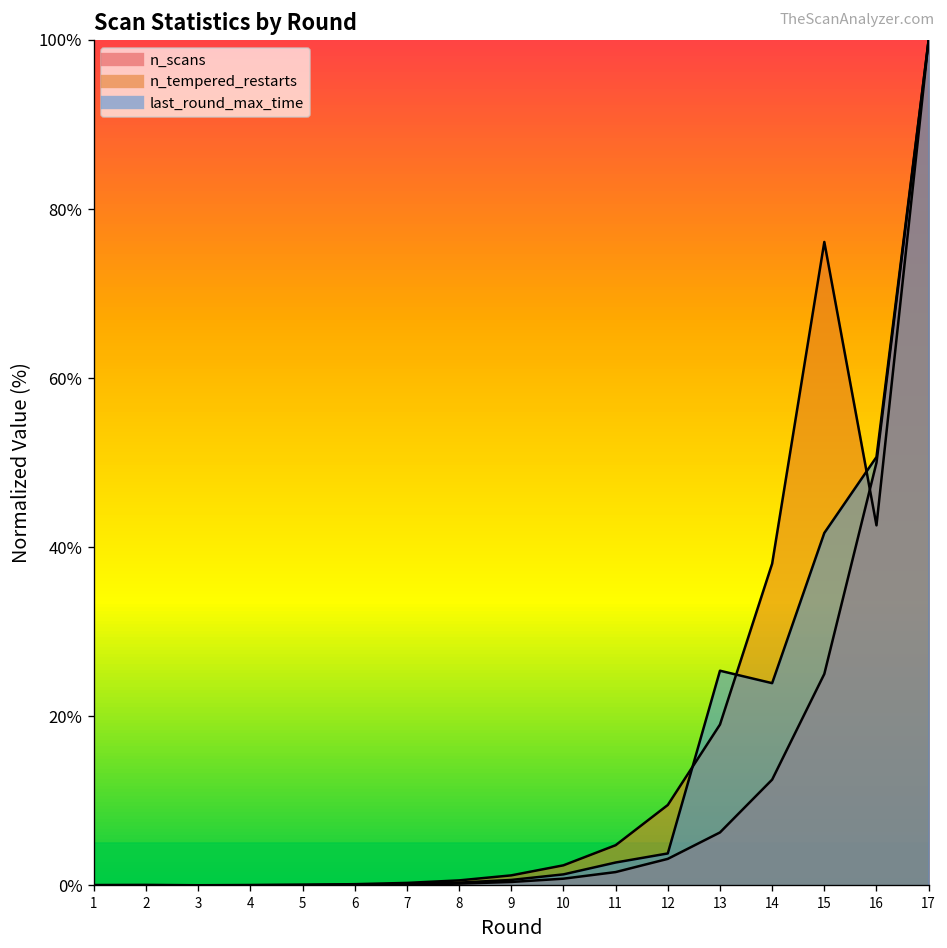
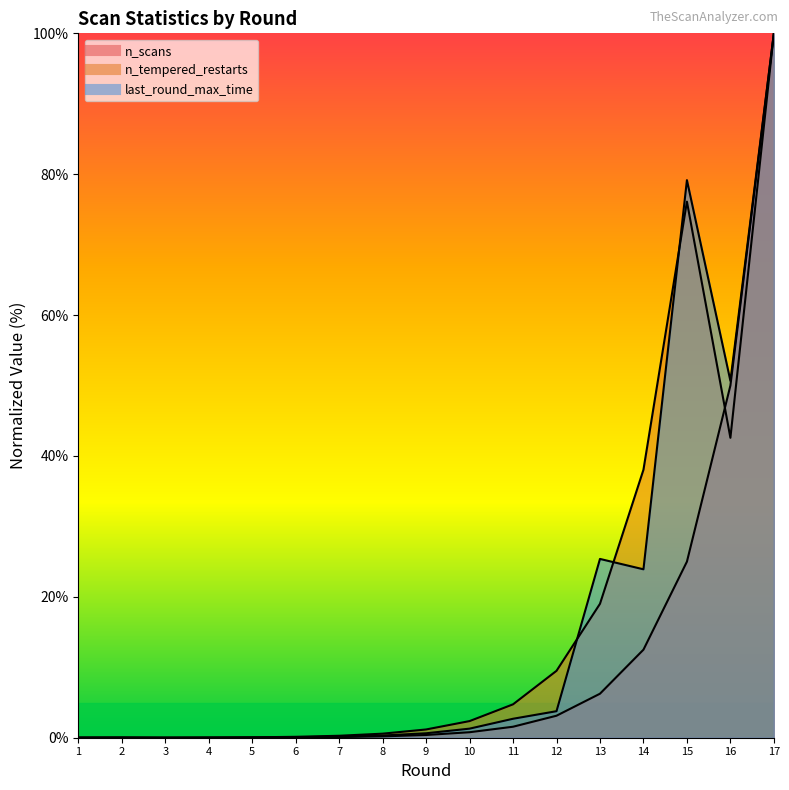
  {
    "last_round_max_time": {
      "13": "25%",
      "14": "24%",
-     "15": "42%",
+     "15": "79%",
      "16": "51%"
    }
  }
